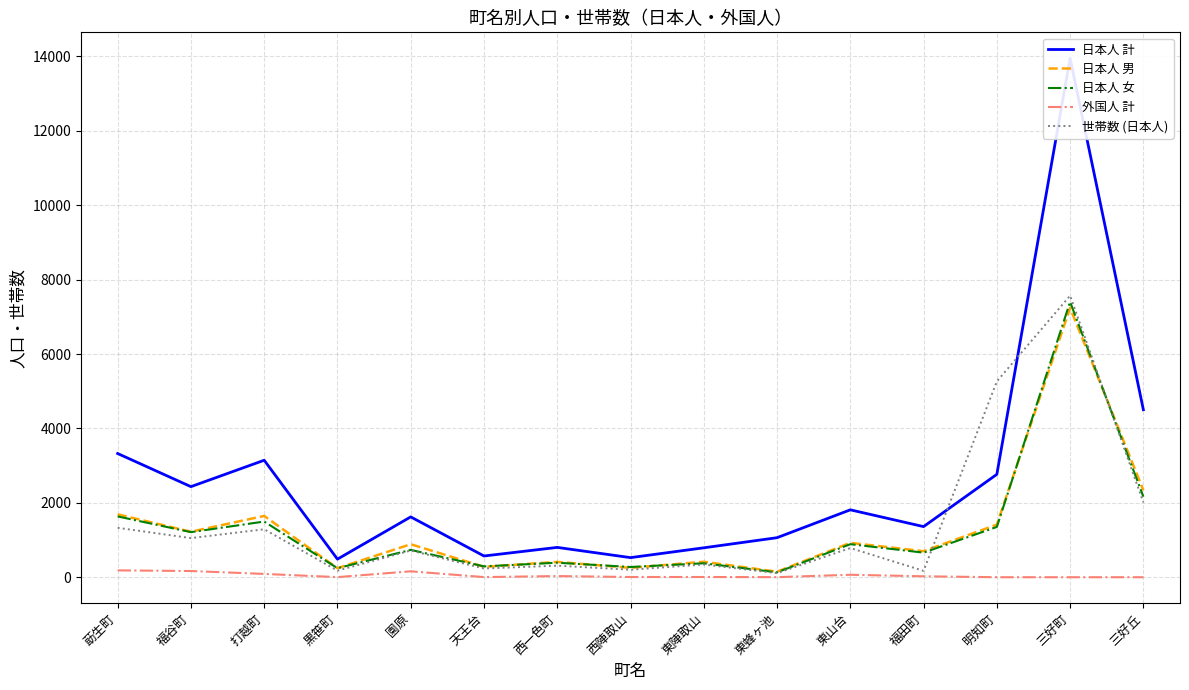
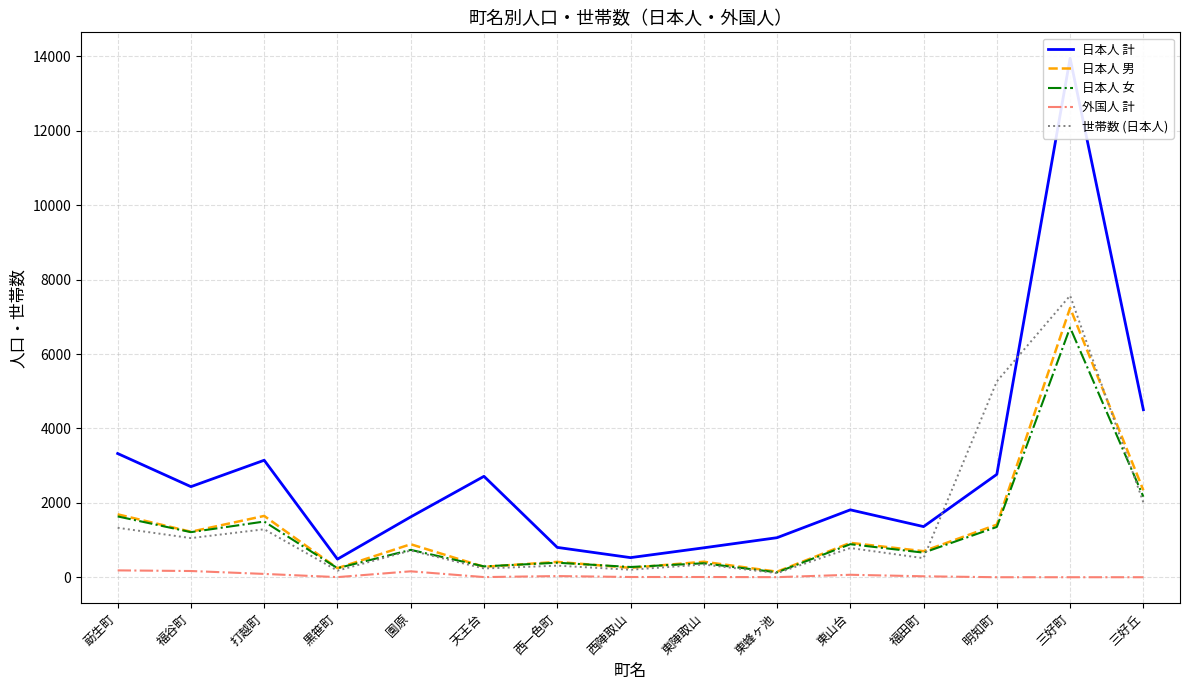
  {
    "日本人 計": {
      "莇生町": 3300,
      "福谷町": 2400,
      "打越町": 3100,
      "黒笹町": 500,
      "園原": 1600,
-     "天王台": 600,
+     "天王台": 2700,
      "西一色町": 800,
      "西陣取山": 500,
      "東陣取山": 800,
      "東蜂ヶ池": 1100,
      "東山台": 1800,
      "福田町": 1400,
      "明知町": 2800,
      "三好丘": 4500
    },
    "日本人 男": {
      "打越町": 1600,
      "園原": 900,
      "三好町": 7200,
      "三好丘": 2300
    },
    "日本人 女": {
      "打越町": 1500,
-     "三好町": 7400,
+     "三好町": 6700,
      "三好丘": 2200
    },
    "外国人 計": {
      "莇生町": 200,
      "福谷町": 200,
      "打越町": 100,
      "黒笹町": 0,
      "園原": 200,
      "天王台": 0,
      "西一色町": 0,
      "西陣取山": 0,
      "東陣取山": 0,
      "東蜂ヶ池": 0,
      "東山台": 100,
      "福田町": 0,
      "明知町": 0,
      "三好町": 0,
      "三好丘": 0
    },
    "世帯数 (日本人)": {
      "莇生町": 1300,
      "福谷町": 1100,
      "打越町": 1300,
      "西一色町": 300,
      "東山台": 800,
-     "福田町": 200,
+     "福田町": 500,
      "明知町": 5300,
      "三好町": 7600,
      "三好丘": 2000
    }
  }
